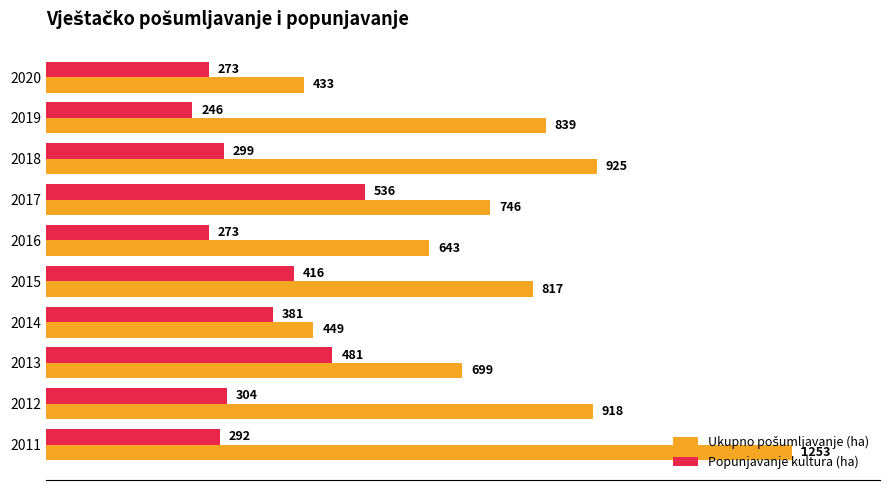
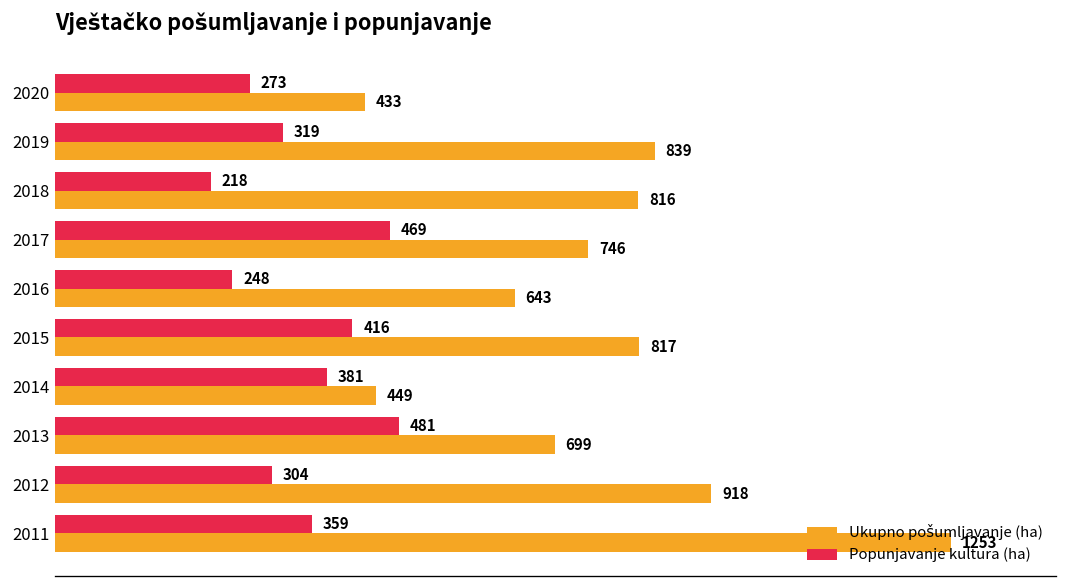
  {
    "Ukupno pošumljavanje (ha)": {
      "2020": 433,
      "2019": 839,
-     "2018": 925,
+     "2018": 816,
      "2017": 746,
      "2016": 643,
      "2015": 817,
      "2014": 449,
      "2013": 699,
      "2012": 918,
      "2011": 1253
    },
    "Popunjavanje kultura (ha)": {
      "2020": 273,
-     "2019": 246,
-     "2018": 299,
-     "2017": 536,
-     "2016": 273,
+     "2019": 319,
+     "2018": 218,
+     "2017": 469,
+     "2016": 248,
      "2015": 416,
      "2014": 381,
      "2013": 481,
      "2012": 304,
-     "2011": 292
+     "2011": 359
    }
  }
